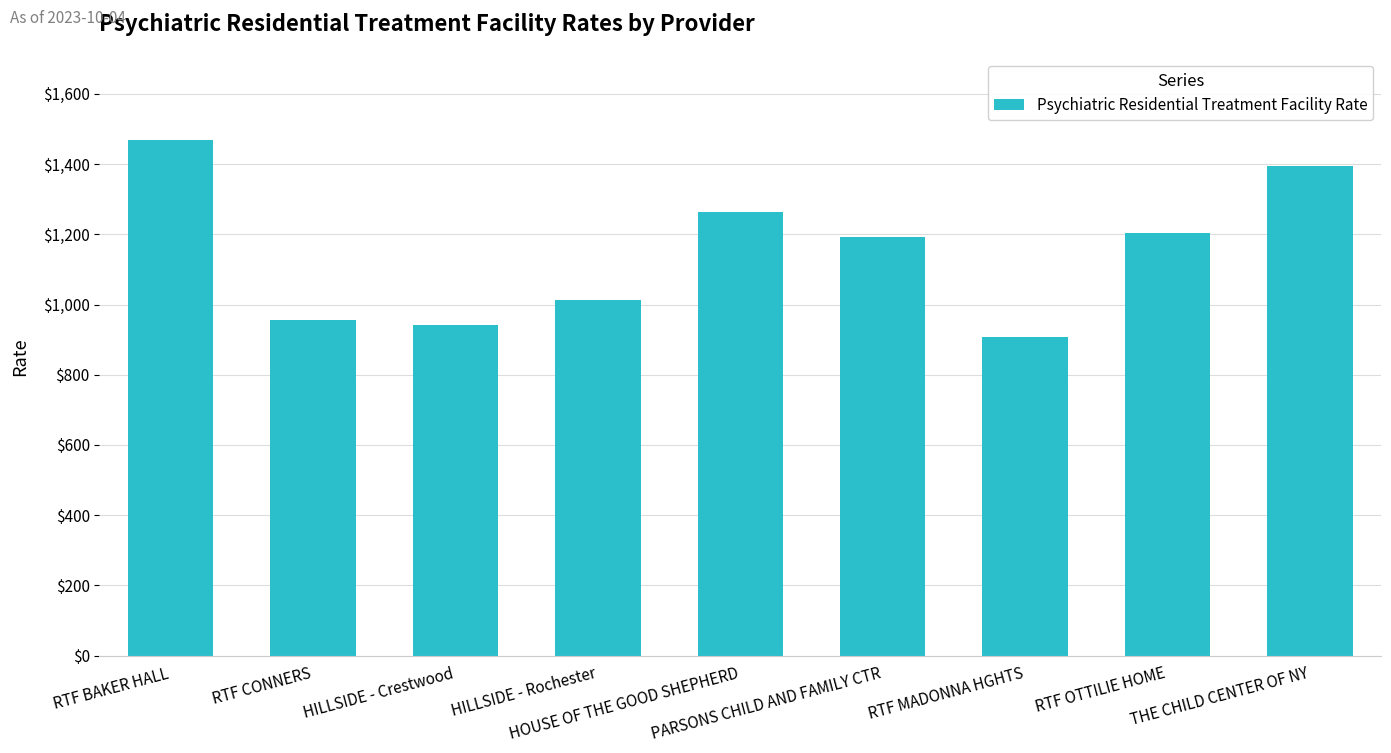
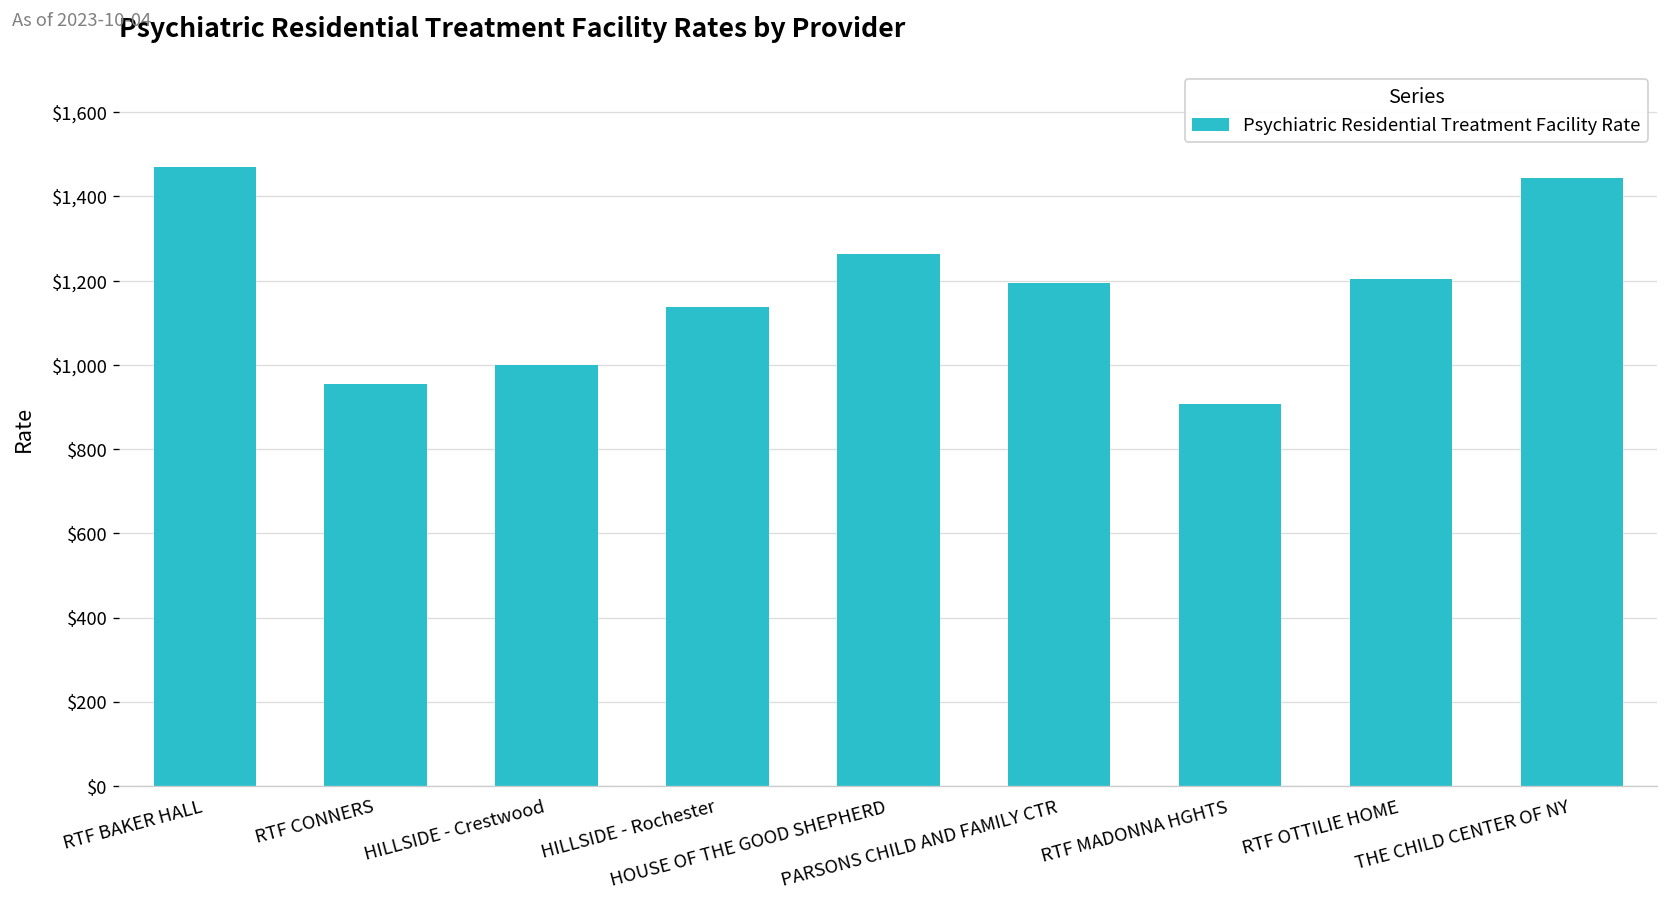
  {
    "RTF BAKER HALL": "$1,470",
    "RTF CONNERS": "$960",
-   "HILLSIDE - Crestwood": "$940",
-   "HILLSIDE - Rochester": "$1,010",
+   "HILLSIDE - Crestwood": "$1,000",
+   "HILLSIDE - Rochester": "$1,140",
    "HOUSE OF THE GOOD SHEPHERD": "$1,260",
    "PARSONS CHILD AND FAMILY CTR": "$1,190",
    "RTF MADONNA HGHTS": "$910",
    "RTF OTTILIE HOME": "$1,200",
-   "THE CHILD CENTER OF NY": "$1,390"
+   "THE CHILD CENTER OF NY": "$1,440"
  }
